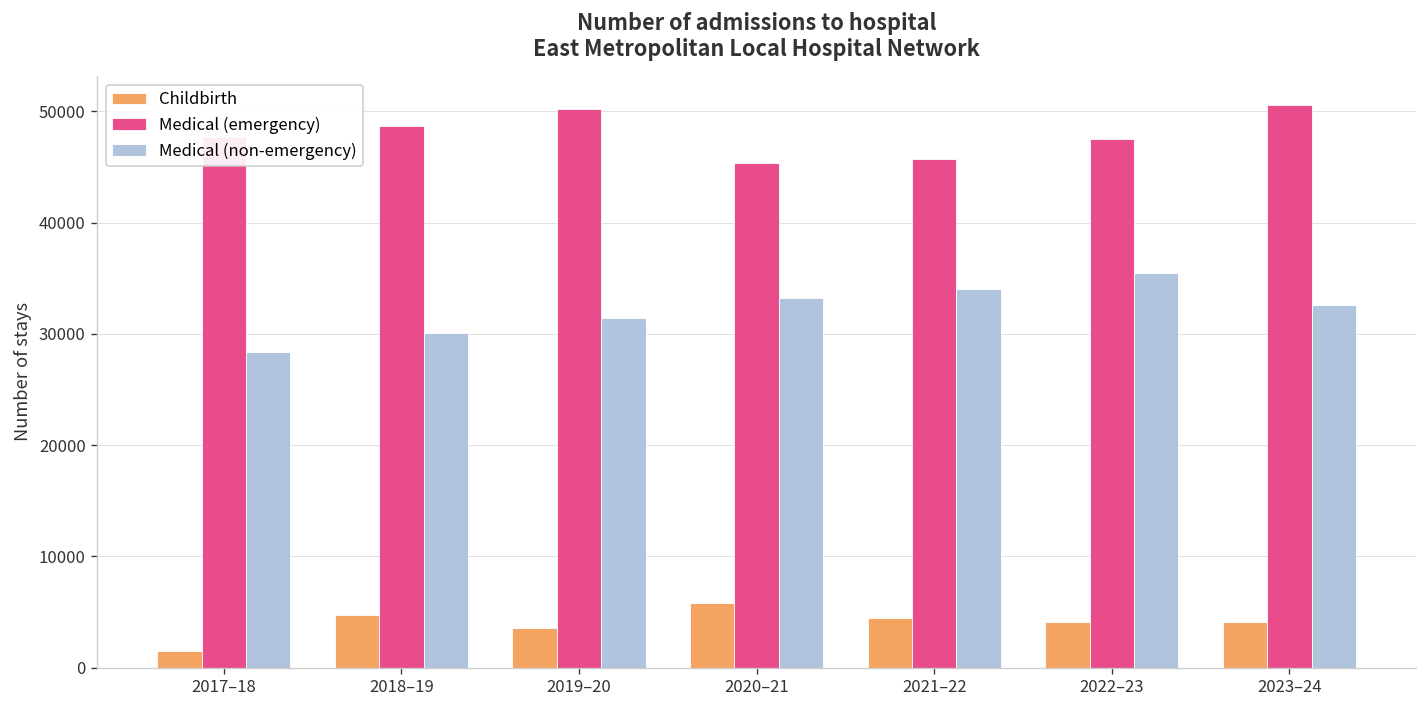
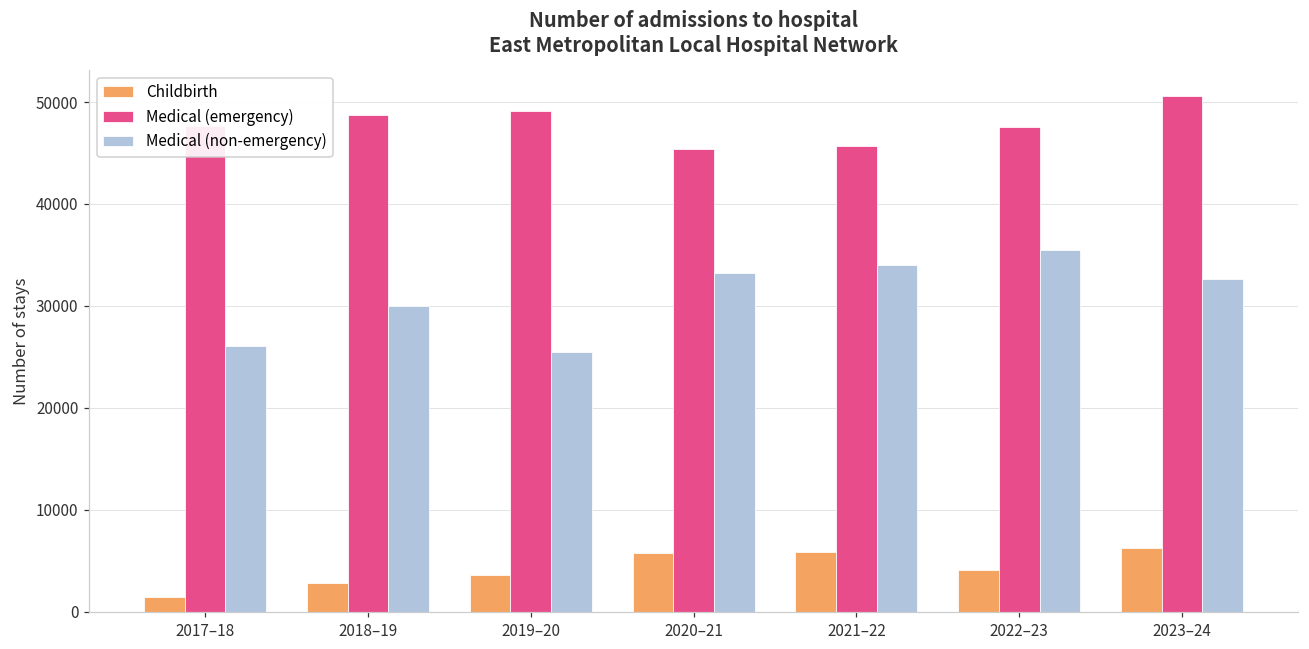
  {
    "Childbirth": {
      "2017–18": 1000,
-     "2018–19": 5000,
+     "2018–19": 3000,
      "2019–20": 4000,
      "2020–21": 6000,
-     "2021–22": 4000,
+     "2021–22": 6000,
      "2022–23": 4000,
-     "2023–24": 4000
+     "2023–24": 6000
    },
    "Medical (emergency)": {
      "2018–19": 49000,
-     "2019–20": 50000,
+     "2019–20": 49000,
      "2020–21": 45000,
      "2021–22": 46000,
      "2022–23": 48000,
      "2023–24": 51000
    },
    "Medical (non-emergency)": {
-     "2017–18": 28000,
+     "2017–18": 26000,
      "2018–19": 30000,
-     "2019–20": 31000,
+     "2019–20": 25000,
      "2020–21": 33000,
      "2021–22": 34000,
      "2022–23": 35000,
      "2023–24": 33000
    }
  }
